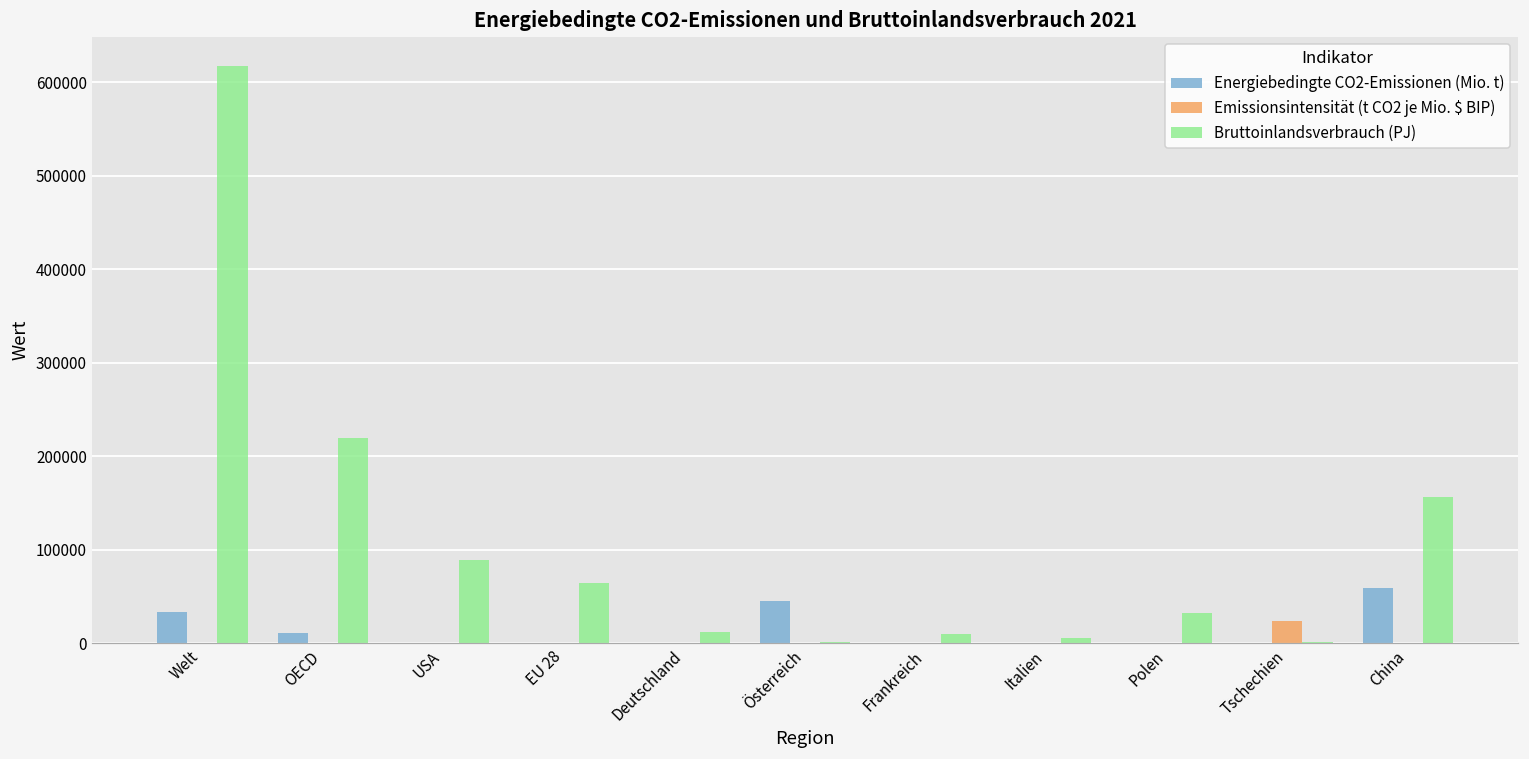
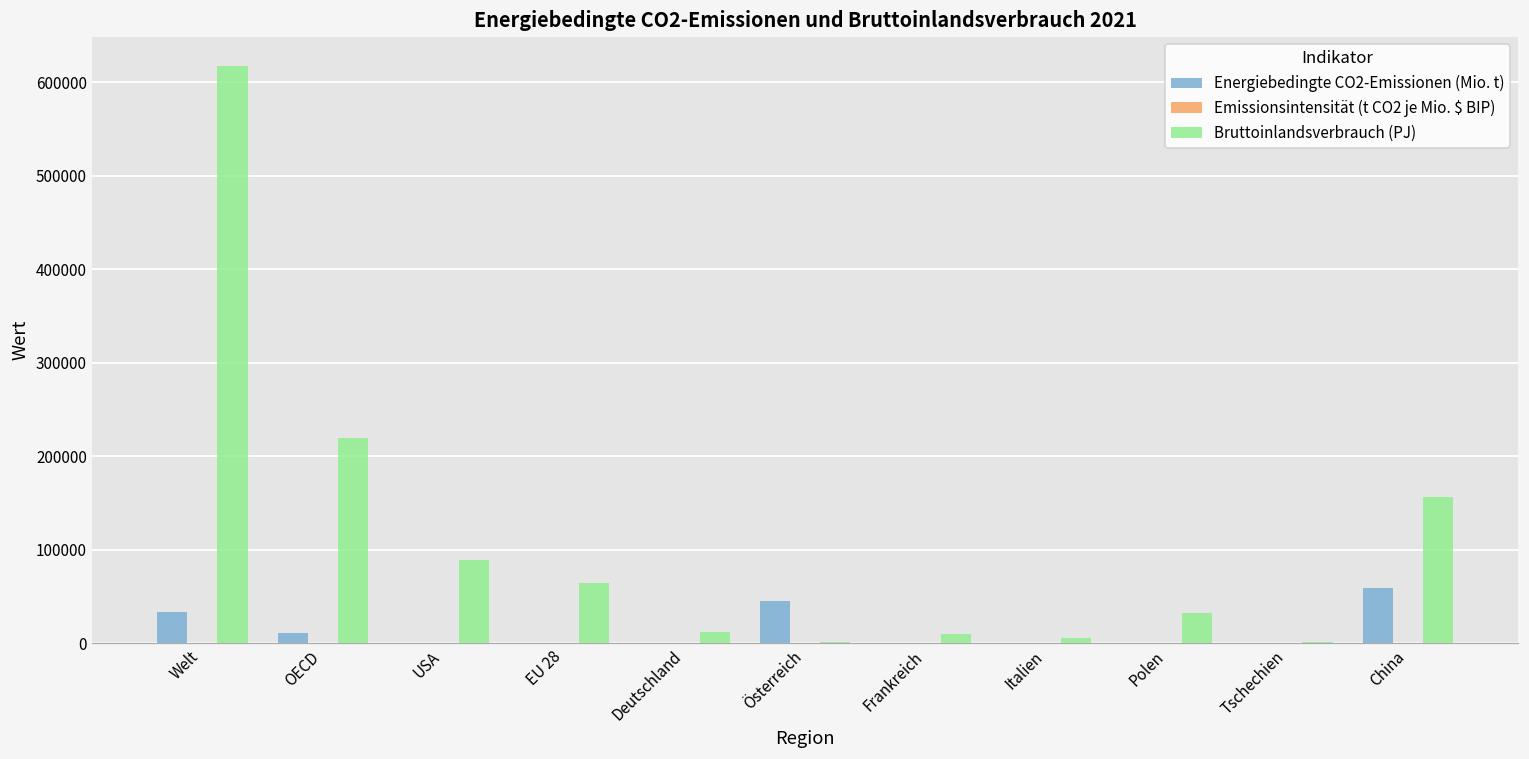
  {
    "Energiebedingte CO2-Emissionen (Mio. t)": {
      "Welt": 30000,
      "OECD": 10000,
      "Österreich": 50000,
      "China": 60000
    },
    "Emissionsintensität (t CO2 je Mio. $ BIP)": {
-     "Tschechien": 20000
+     "Tschechien": 0
    },
    "Bruttoinlandsverbrauch (PJ)": {
      "Welt": 620000,
      "OECD": 220000,
      "USA": 90000,
      "EU 28": 60000,
      "Deutschland": 10000,
      "Frankreich": 10000,
      "Italien": 10000,
      "Polen": 30000,
      "China": 160000
    }
  }
